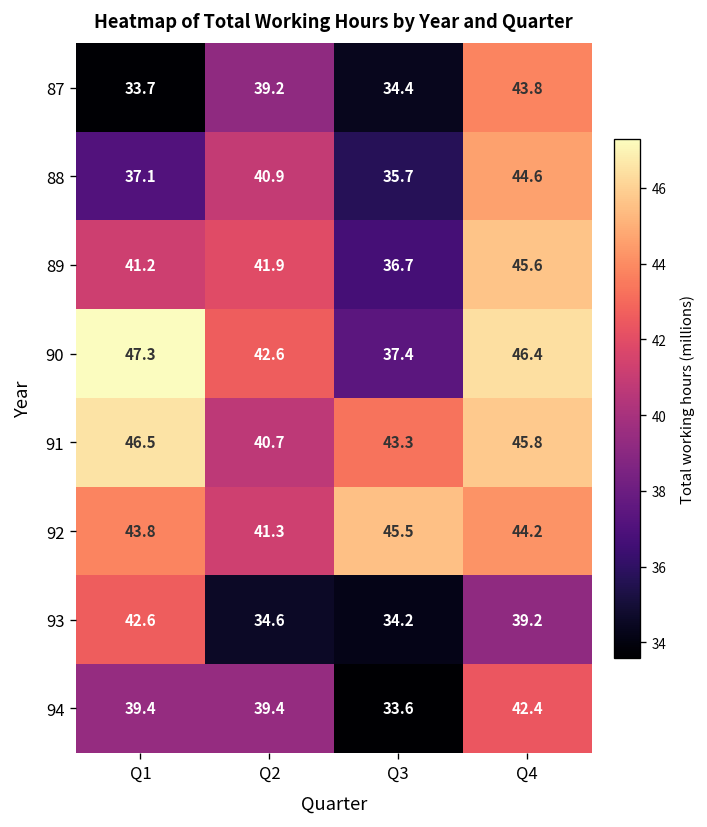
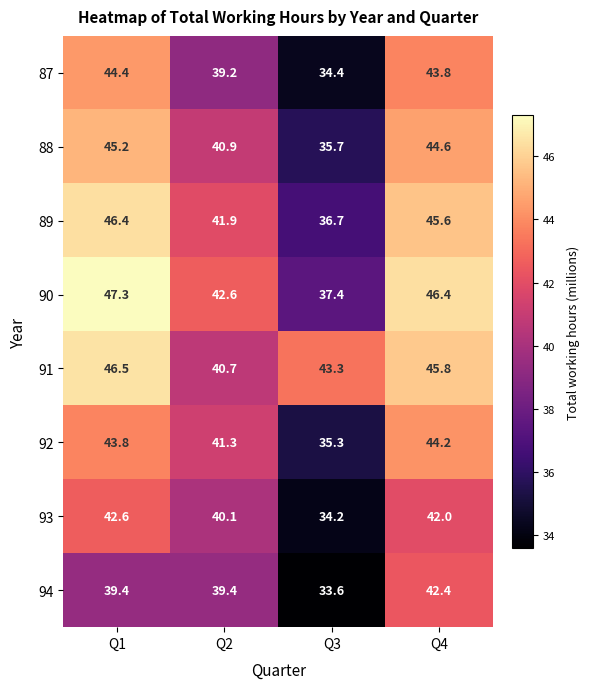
  {
    "87": {
-     "Q1": 33.7,
+     "Q1": 44.4,
      "Q2": 39.2,
      "Q3": 34.4,
      "Q4": 43.8
    },
    "88": {
-     "Q1": 37.1,
+     "Q1": 45.2,
      "Q2": 40.9,
      "Q3": 35.7,
      "Q4": 44.6
    },
    "89": {
-     "Q1": 41.2,
+     "Q1": 46.4,
      "Q2": 41.9,
      "Q3": 36.7,
      "Q4": 45.6
    },
    "90": {
      "Q1": 47.3,
      "Q2": 42.6,
      "Q3": 37.4,
      "Q4": 46.4
    },
    "91": {
      "Q1": 46.5,
      "Q2": 40.7,
      "Q3": 43.3,
      "Q4": 45.8
    },
    "92": {
      "Q1": 43.8,
      "Q2": 41.3,
-     "Q3": 45.5,
+     "Q3": 35.3,
      "Q4": 44.2
    },
    "93": {
      "Q1": 42.6,
-     "Q2": 34.6,
+     "Q2": 40.1,
      "Q3": 34.2,
-     "Q4": 39.2
+     "Q4": 42.0
    },
    "94": {
      "Q1": 39.4,
      "Q2": 39.4,
      "Q3": 33.6,
      "Q4": 42.4
    }
  }
